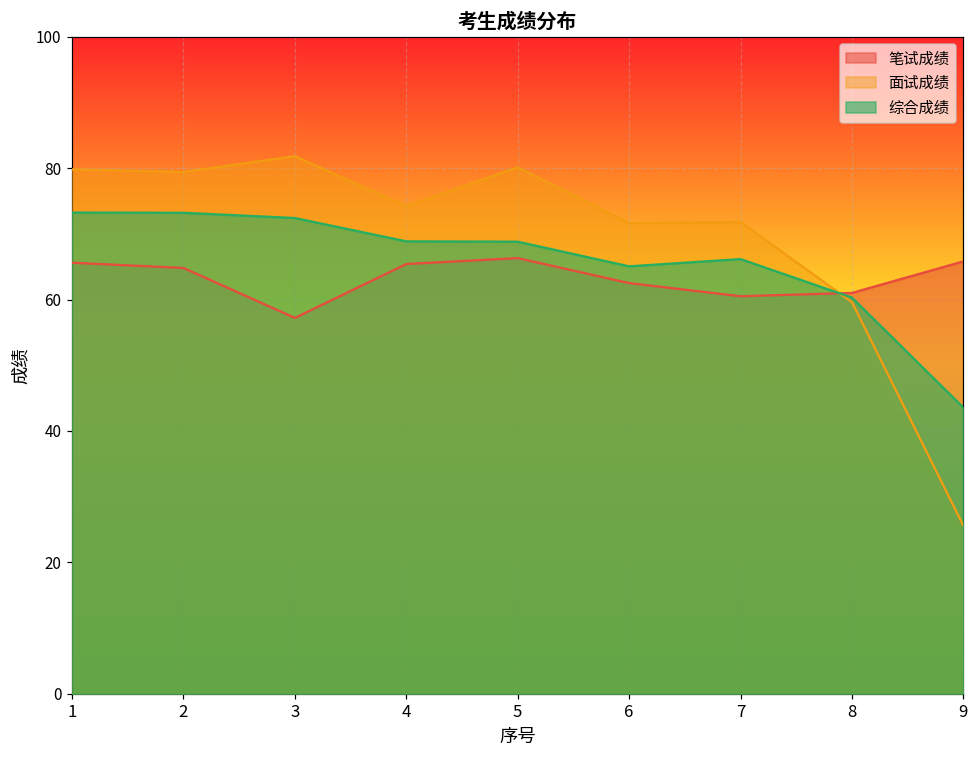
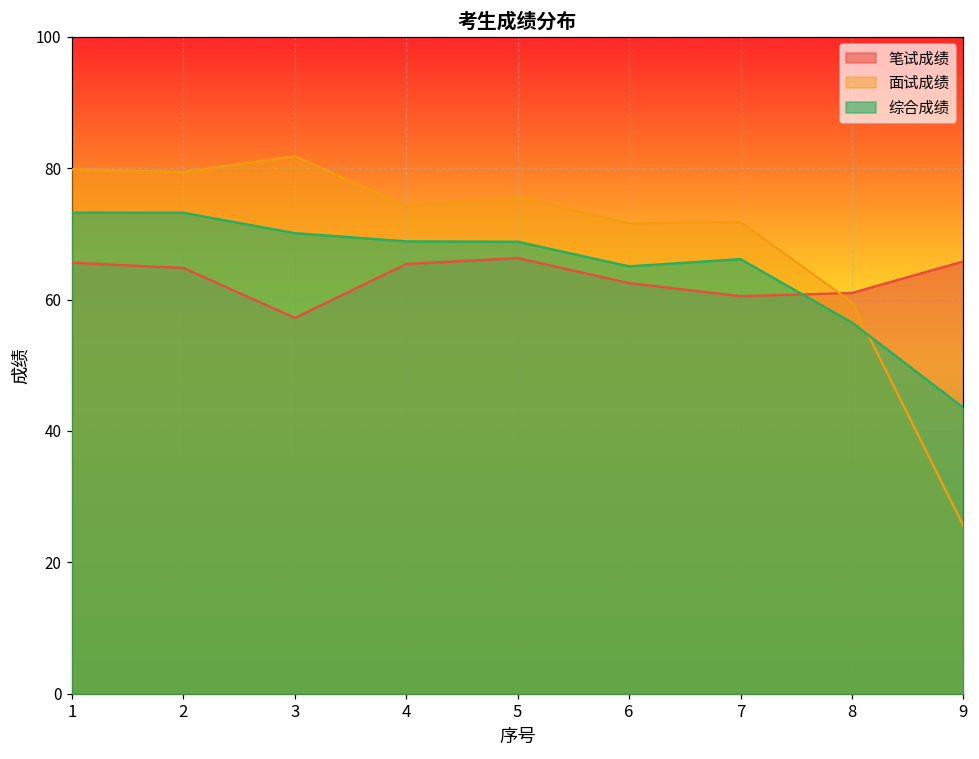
  {
    "笔试成绩": {
      "1": 66,
      "2": 65,
      "3": 57,
      "4": 65,
      "5": 66,
      "6": 63,
      "7": 61,
      "8": 61,
      "9": 66
    },
    "面试成绩": {
      "1": 80,
      "2": 79,
      "3": 82,
      "4": 74,
-     "5": 80,
+     "5": 76,
      "6": 72,
      "7": 72,
      "8": 60,
      "9": 26
    },
    "综合成绩": {
      "1": 73,
      "2": 73,
-     "3": 72,
+     "3": 70,
      "4": 69,
      "5": 69,
      "6": 65,
      "7": 66,
-     "8": 60,
+     "8": 57,
      "9": 44
    }
  }
